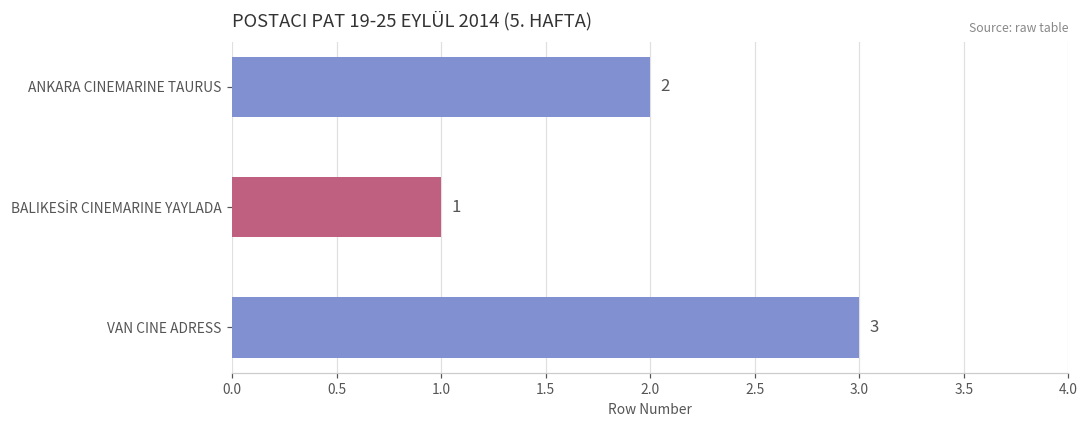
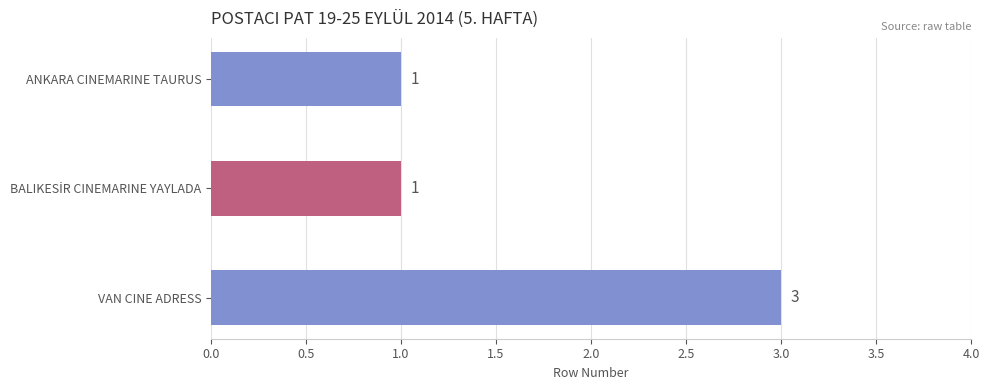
  {
-   "ANKARA CINEMARINE TAURUS": 2,
+   "ANKARA CINEMARINE TAURUS": 1,
    "BALIKESİR CINEMARINE YAYLADA": 1,
    "VAN CINE ADRESS": 3
  }
